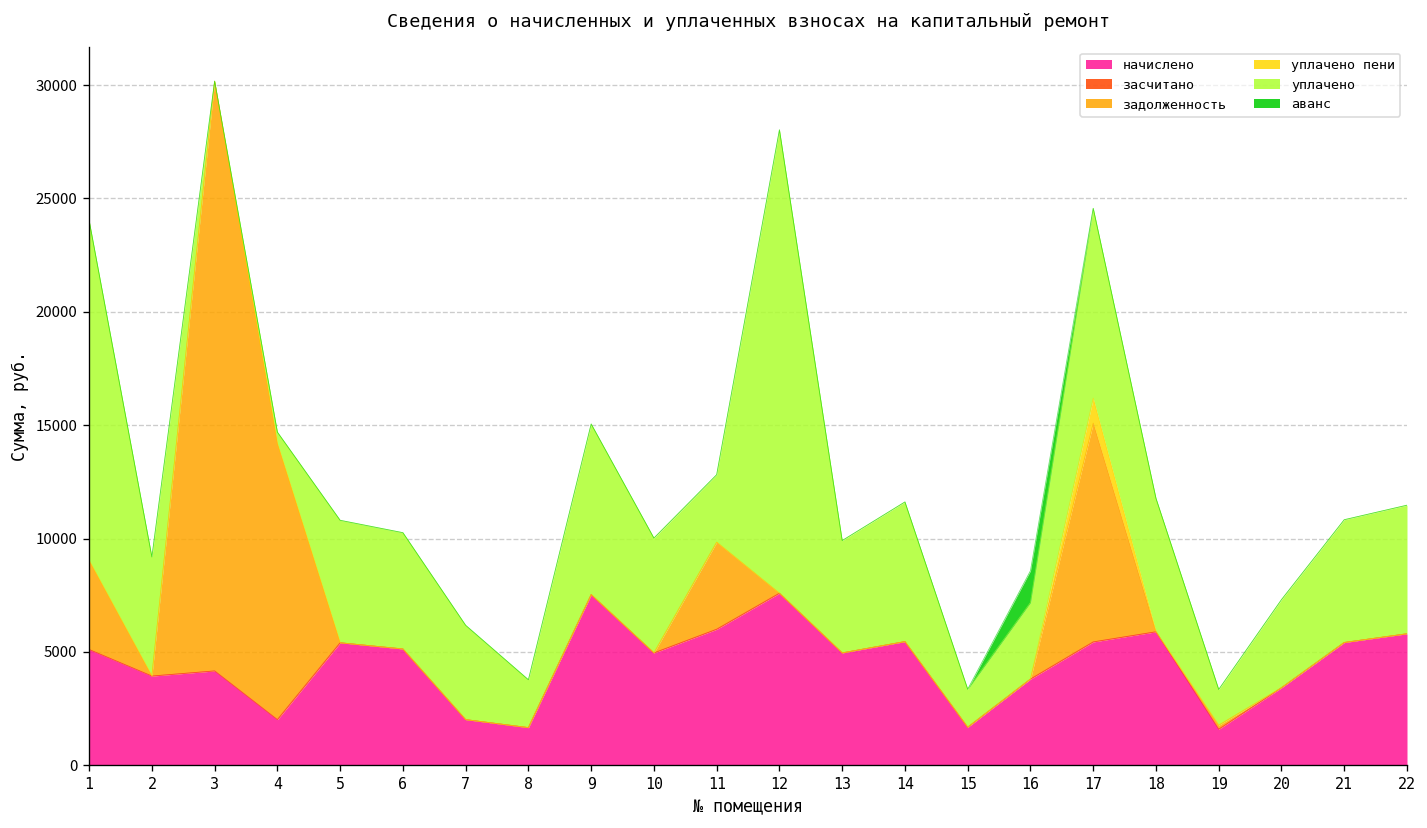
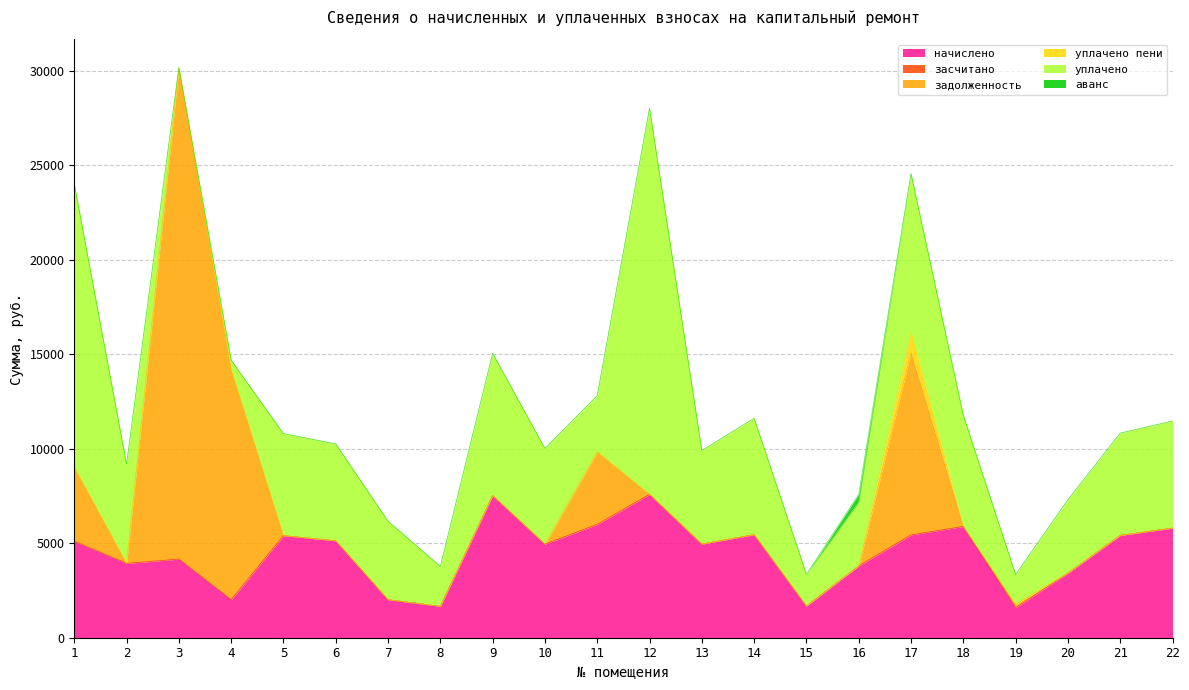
  {
    "засчитано": {
      "1": 5100,
      "3": 4200,
      "4": 2000,
      "11": 6000,
      "17": 5400,
      "19": 1600
    },
    "уплачено": {
      "16": 3400
    },
    "аванс": {
-     "16": 1400
+     "16": 400
    }
  }
